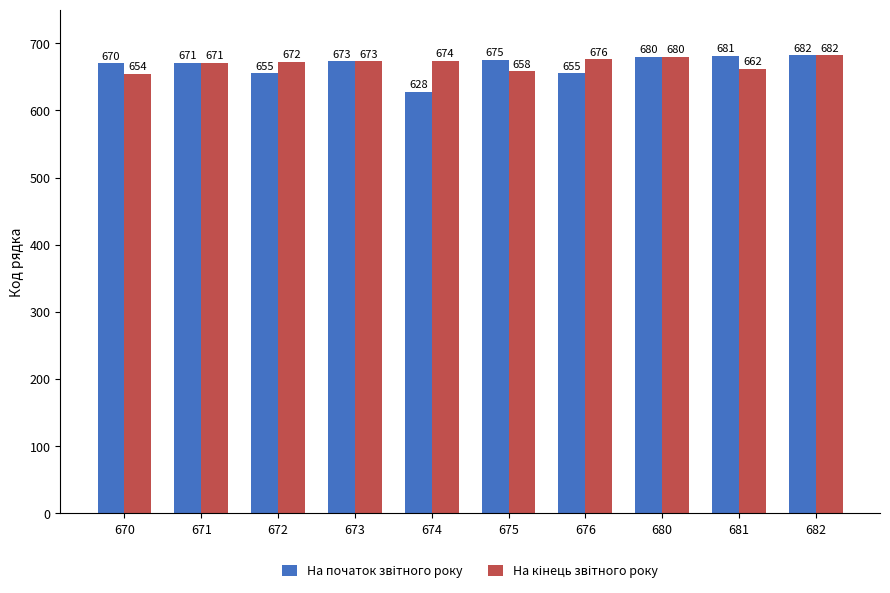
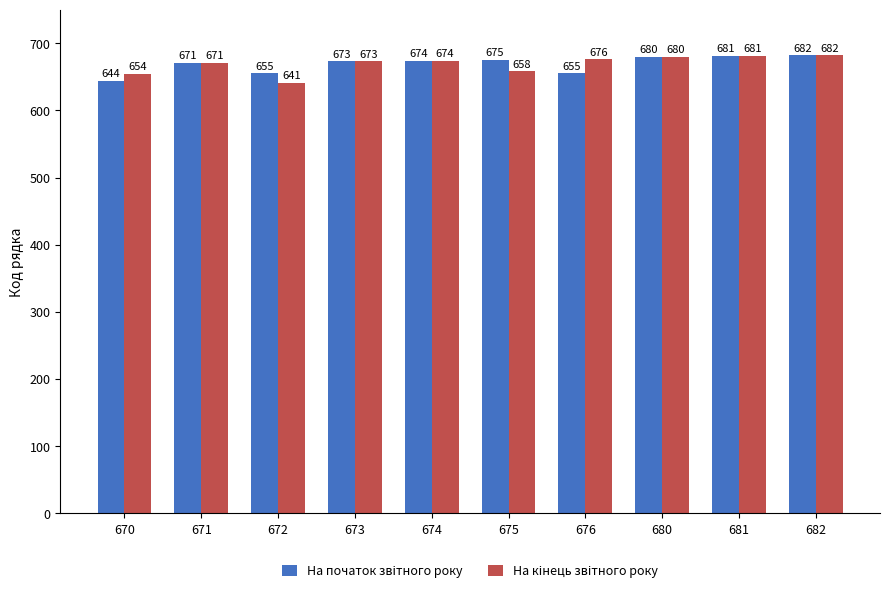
  {
    "На початок звітного року": {
-     "670": 670,
+     "670": 644,
      "671": 671,
      "672": 655,
      "673": 673,
-     "674": 628,
+     "674": 674,
      "675": 675,
      "676": 655,
      "680": 680,
      "681": 681,
      "682": 682
    },
    "На кінець звітного року": {
      "670": 654,
      "671": 671,
-     "672": 672,
+     "672": 641,
      "673": 673,
      "674": 674,
      "675": 658,
      "676": 676,
      "680": 680,
-     "681": 662,
+     "681": 681,
      "682": 682
    }
  }
